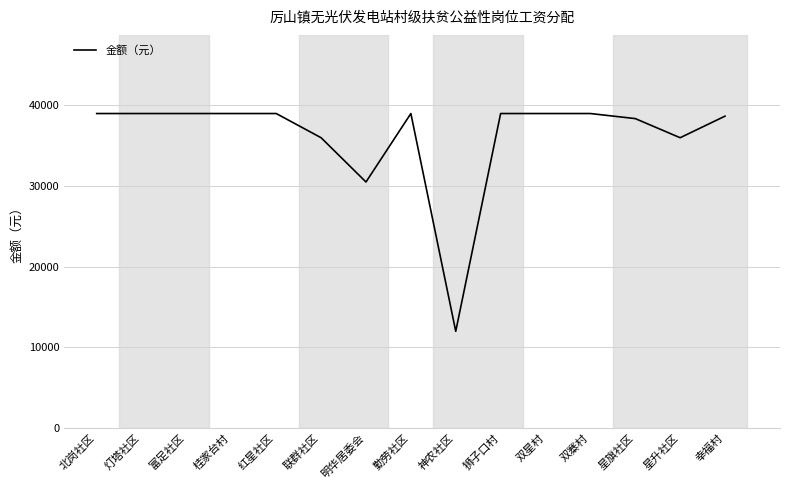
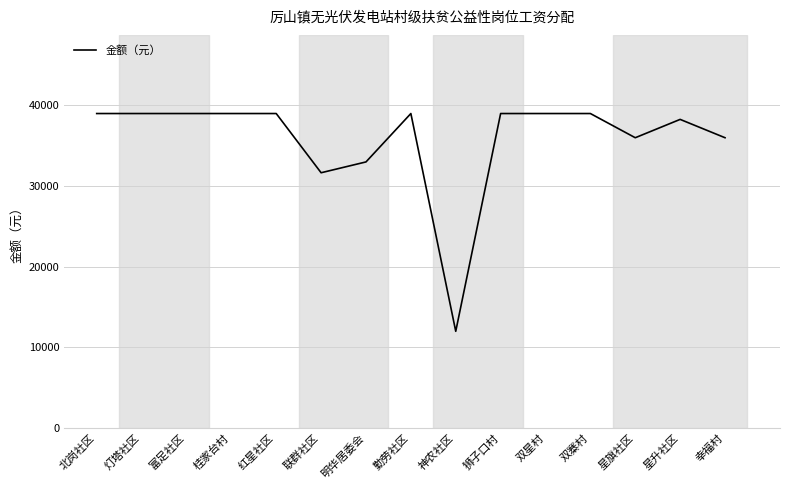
  {
    "北岗社区": 39000,
    "灯塔社区": 39000,
    "富足社区": 39000,
    "桂家台村": 39000,
    "红星社区": 39000,
-   "联群社区": 36000,
-   "明华居委会": 31000,
+   "联群社区": 32000,
+   "明华居委会": 33000,
    "勤劳社区": 39000,
    "神农社区": 12000,
    "狮子口村": 39000,
    "双星村": 39000,
    "双寨村": 39000,
-   "星旗社区": 38000,
-   "星升社区": 36000,
-   "幸福村": 39000
+   "星旗社区": 36000,
+   "星升社区": 38000,
+   "幸福村": 36000
  }
